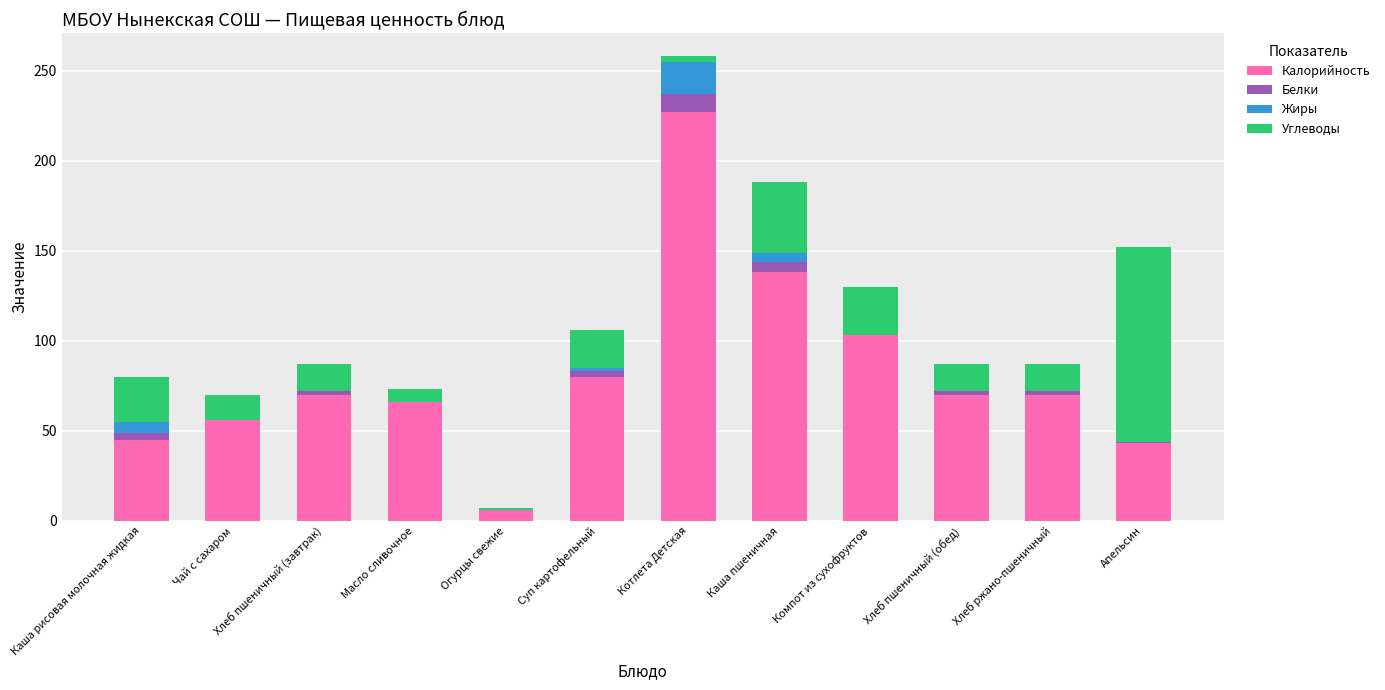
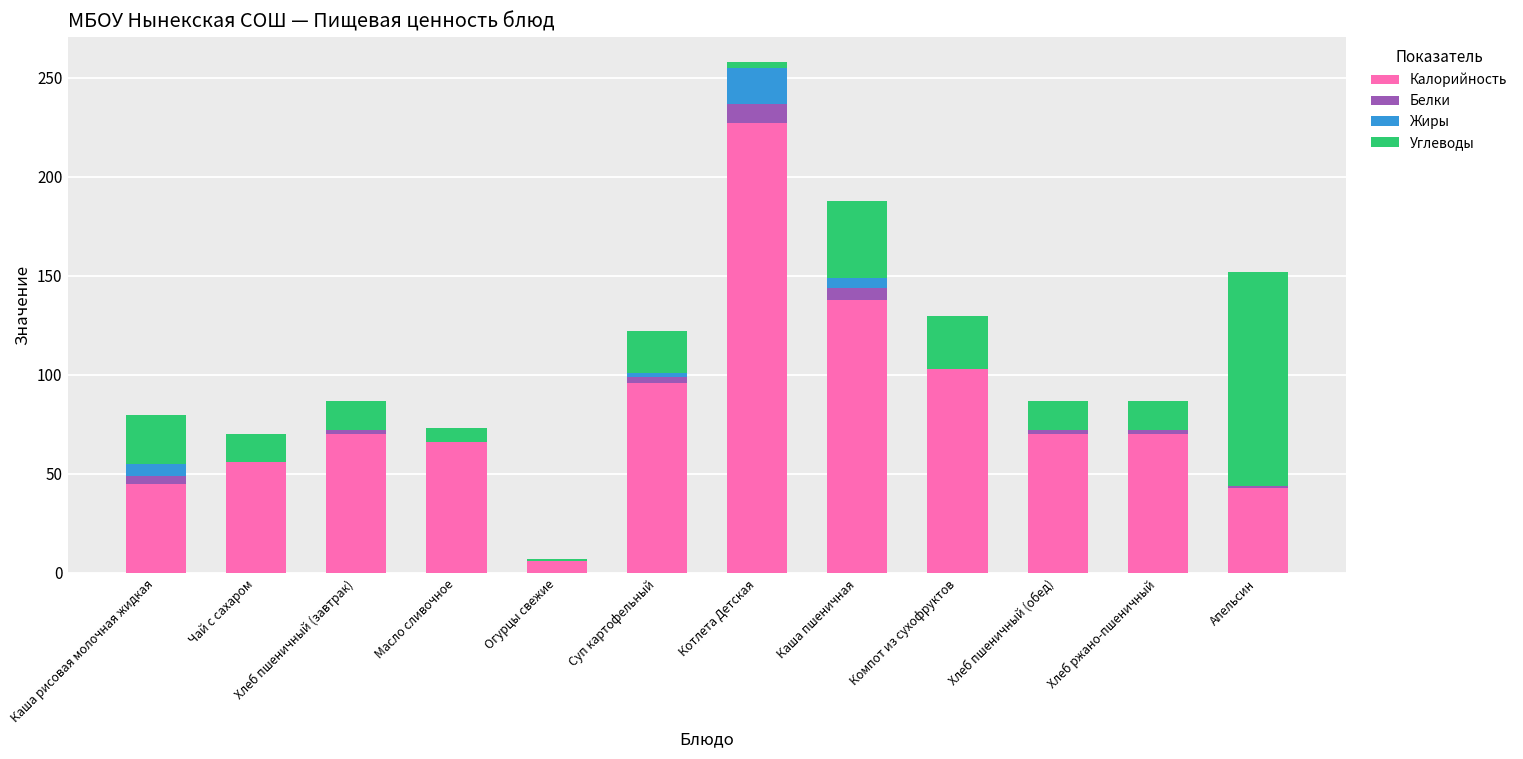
  {
    "Калорийность": {
      "Каша рисовая молочная жидкая": 45,
      "Чай с сахаром": 56,
      "Хлеб пшеничный (завтрак)": 70,
      "Масло сливочное": 66,
      "Огурцы свежие": 6,
-     "Суп картофельный": 80,
+     "Суп картофельный": 96,
      "Котлета Детская": 227,
      "Каша пшеничная": 138,
      "Компот из сухофруктов": 103,
      "Хлеб пшеничный (обед)": 70,
      "Хлеб ржано-пшеничный": 70,
      "Апельсин": 43
    },
    "Белки": {
      "Каша рисовая молочная жидкая": 4,
      "Чай с сахаром": 0,
      "Хлеб пшеничный (завтрак)": 2,
      "Масло сливочное": 0,
      "Огурцы свежие": 0,
      "Суп картофельный": 3,
      "Котлета Детская": 10,
      "Каша пшеничная": 6,
      "Компот из сухофруктов": 0,
      "Хлеб пшеничный (обед)": 2,
      "Хлеб ржано-пшеничный": 2
    },
    "Жиры": {
      "Каша рисовая молочная жидкая": 6,
      "Чай с сахаром": 0,
      "Хлеб пшеничный (завтрак)": 0,
      "Масло сливочное": 0,
      "Огурцы свежие": 0,
      "Суп картофельный": 2,
      "Котлета Детская": 18,
      "Каша пшеничная": 5,
      "Компот из сухофруктов": 0,
      "Хлеб пшеничный (обед)": 0,
      "Хлеб ржано-пшеничный": 0,
      "Апельсин": 0
    },
    "Углеводы": {
      "Каша рисовая молочная жидкая": 25,
      "Чай с сахаром": 14,
      "Хлеб пшеничный (завтрак)": 15,
      "Масло сливочное": 7,
      "Суп картофельный": 21,
      "Котлета Детская": 3,
      "Каша пшеничная": 39,
      "Компот из сухофруктов": 27,
      "Хлеб пшеничный (обед)": 15,
      "Хлеб ржано-пшеничный": 15,
      "Апельсин": 108
    }
  }
